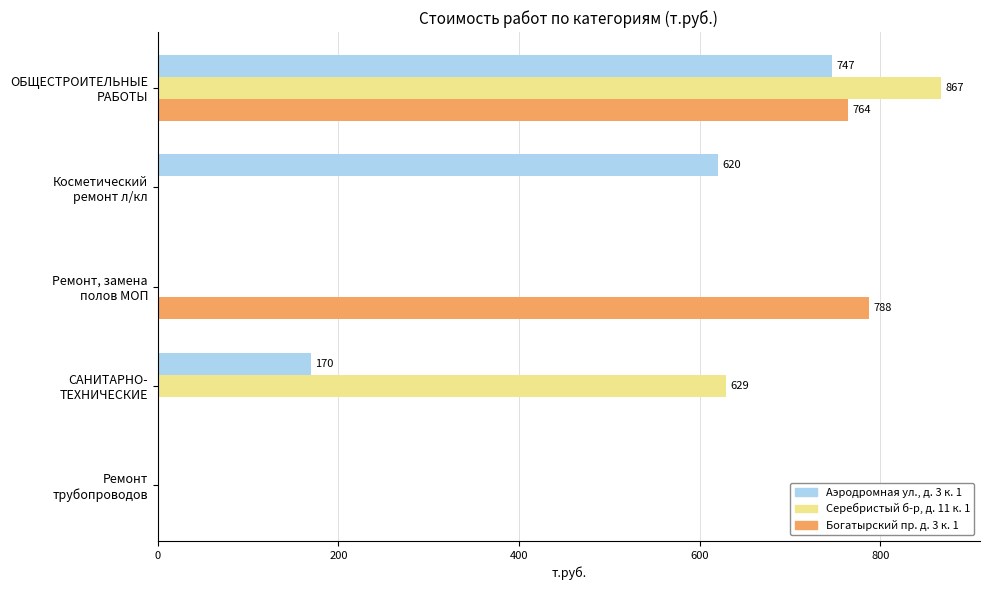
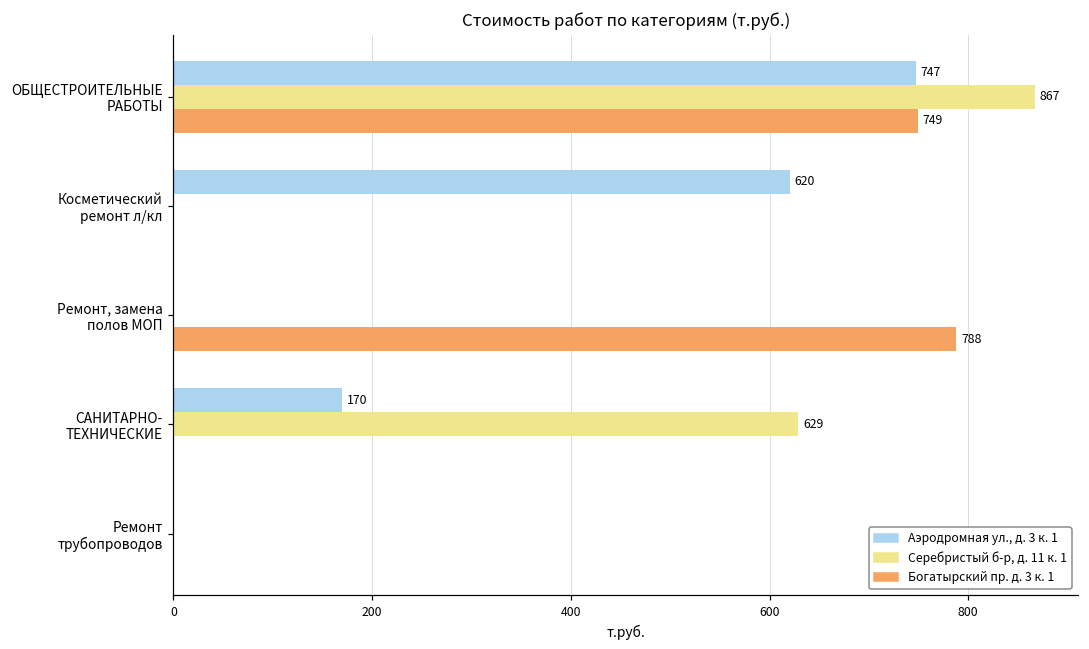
  {
    "Аэродромная ул., д. 3 к. 1": {
      "ОБЩЕСТРОИТЕЛЬНЫЕ РАБОТЫ": 747,
      "Косметический ремонт л/кл": 620,
      "САНИТАРНО- ТЕХНИЧЕСКИЕ": 170
    },
    "Серебристый б-р, д. 11 к. 1": {
      "ОБЩЕСТРОИТЕЛЬНЫЕ РАБОТЫ": 867,
      "САНИТАРНО- ТЕХНИЧЕСКИЕ": 629
    },
    "Богатырский пр. д. 3 к. 1": {
-     "ОБЩЕСТРОИТЕЛЬНЫЕ РАБОТЫ": 764,
+     "ОБЩЕСТРОИТЕЛЬНЫЕ РАБОТЫ": 749,
      "Ремонт, замена полов МОП": 788
    }
  }
